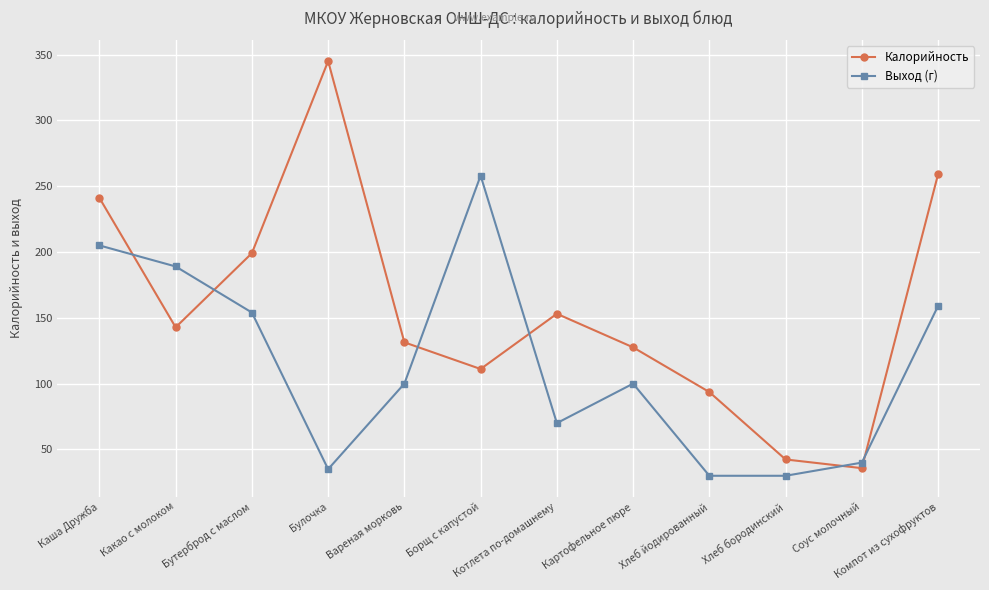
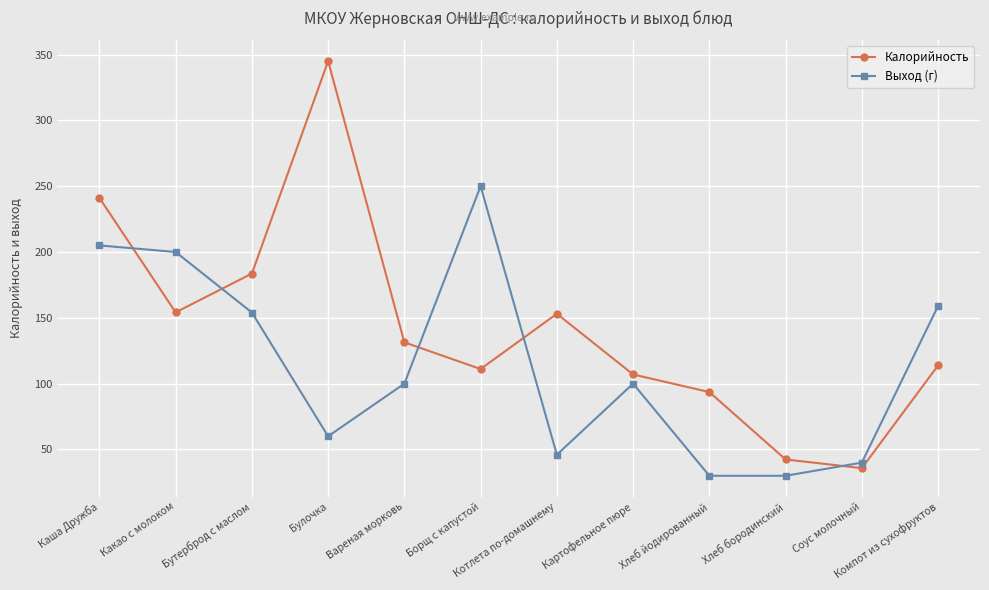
  {
    "Калорийность": {
      "Каша Дружба": 241,
-     "Какао с молоком": 143,
-     "Бутерброд с маслом": 199,
+     "Какао с молоком": 154,
+     "Бутерброд с маслом": 184,
      "Булочка": 345,
      "Вареная морковь": 131,
      "Борщ с капустой": 111,
      "Котлета по-домашнему": 153,
-     "Картофельное пюре": 128,
+     "Картофельное пюре": 107,
      "Хлеб йодированный": 94,
      "Хлеб бородинский": 42,
      "Соус молочный": 36,
-     "Компот из сухофруктов": 259
+     "Компот из сухофруктов": 114
    },
    "Выход (г)": {
      "Каша Дружба": 205,
-     "Какао с молоком": 189,
+     "Какао с молоком": 200,
      "Бутерброд с маслом": 154,
-     "Булочка": 35,
+     "Булочка": 60,
      "Вареная морковь": 100,
-     "Борщ с капустой": 258,
-     "Котлета по-домашнему": 70,
+     "Борщ с капустой": 250,
+     "Котлета по-домашнему": 46,
      "Картофельное пюре": 100,
      "Хлеб йодированный": 30,
      "Хлеб бородинский": 30,
      "Соус молочный": 40,
      "Компот из сухофруктов": 159
    }
  }
